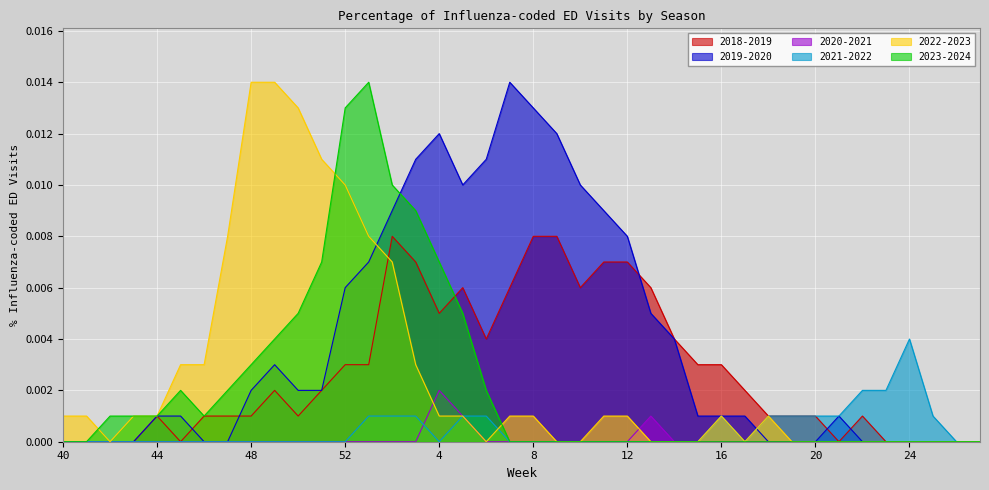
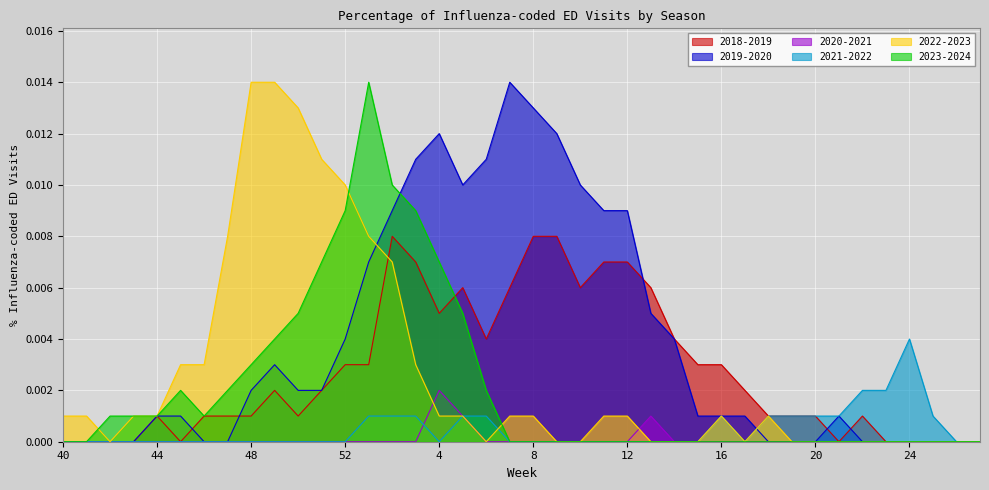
  {
    "2018-2019": {
      "48": 0.001,
      "52": 0.003,
      "4": 0.005,
      "8": 0.008,
      "12": 0.007,
      "16": 0.003
    },
    "2019-2020": {
      "48": 0.002,
-     "52": 0.006,
+     "52": 0.004,
      "4": 0.012,
      "8": 0.013,
-     "12": 0.008
+     "12": 0.009
    },
    "2020-2021": {
      "4": 0.002
    },
    "2021-2022": {
      "4": 0.000,
      "24": 0.004
    },
    "2022-2023": {
      "40": 0.001,
      "48": 0.014,
      "52": 0.010,
      "4": 0.001,
      "8": 0.001,
      "12": 0.001
    },
    "2023-2024": {
      "48": 0.003,
-     "52": 0.013,
+     "52": 0.009,
      "4": 0.007
    }
  }
